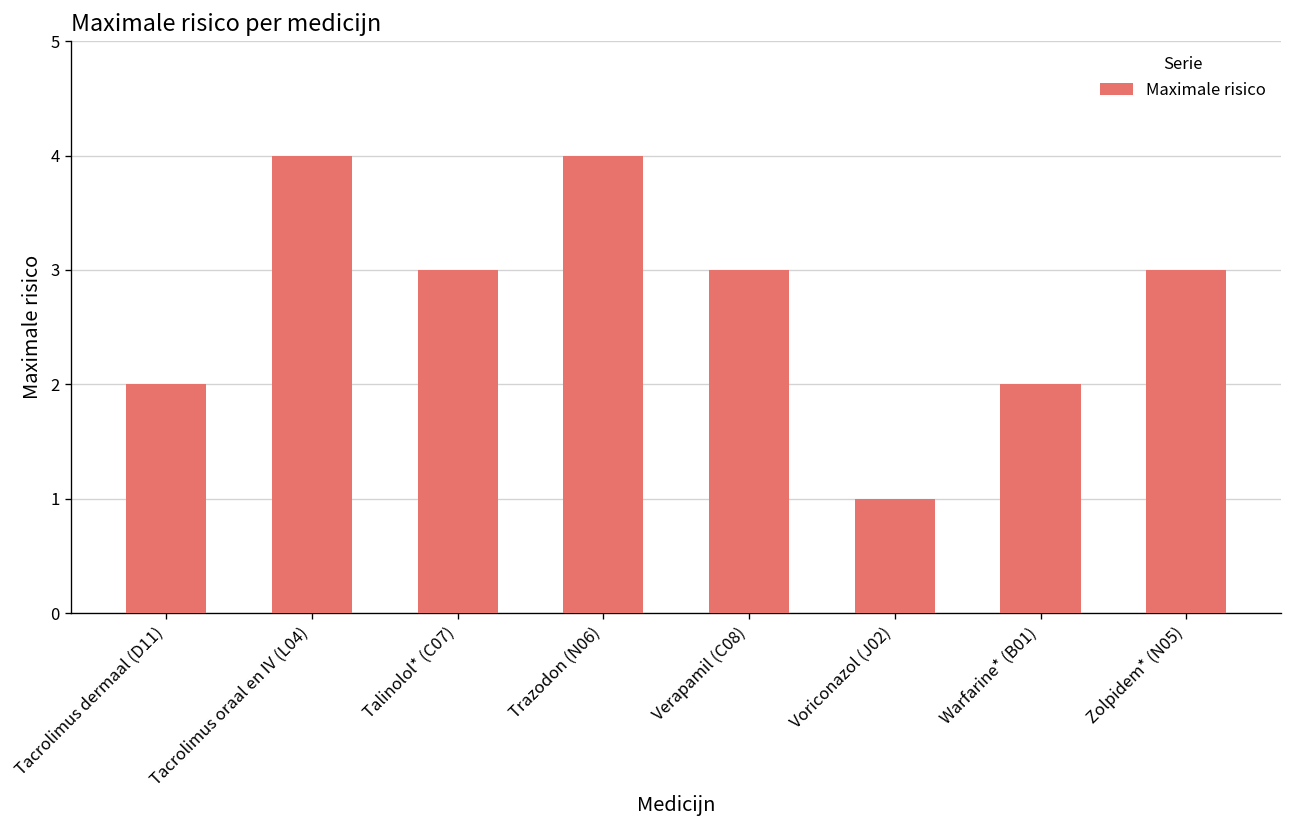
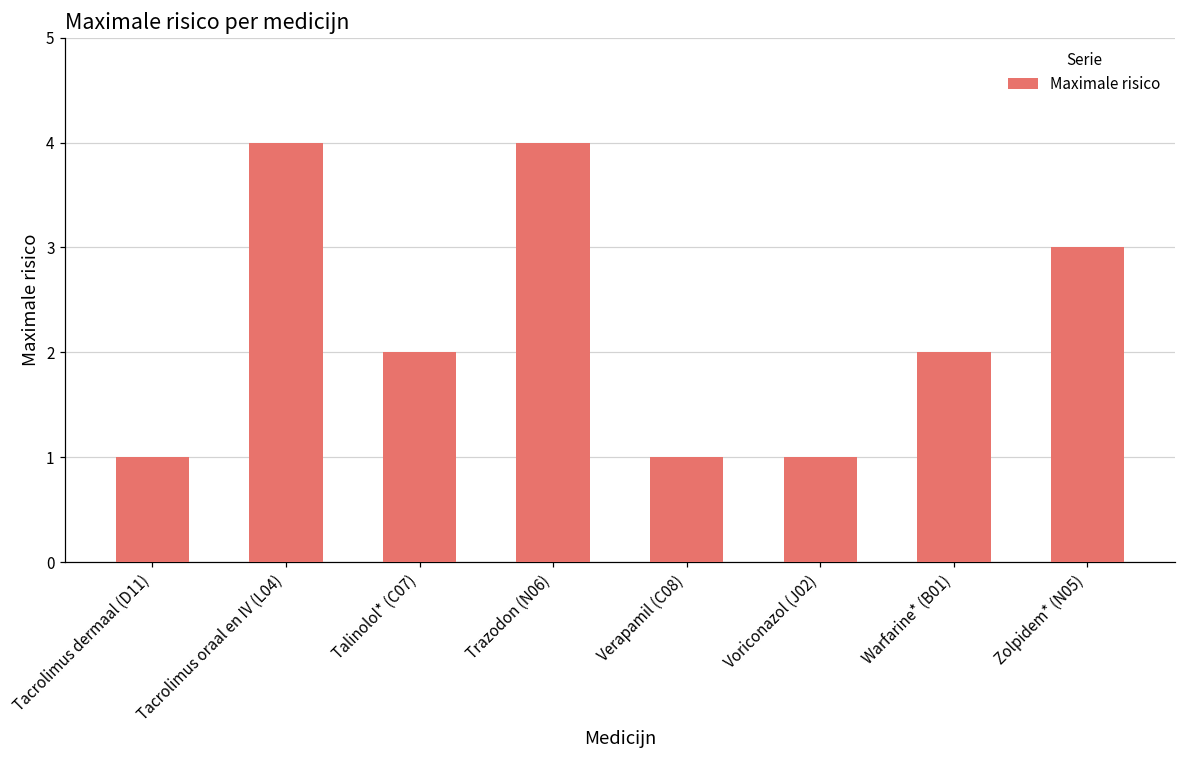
  {
-   "Tacrolimus dermaal (D11)": 2,
+   "Tacrolimus dermaal (D11)": 1,
    "Tacrolimus oraal en IV (L04)": 4,
-   "Talinolol* (C07)": 3,
+   "Talinolol* (C07)": 2,
    "Trazodon (N06)": 4,
-   "Verapamil (C08)": 3,
+   "Verapamil (C08)": 1,
    "Voriconazol (J02)": 1,
    "Warfarine* (B01)": 2,
    "Zolpidem* (N05)": 3
  }
